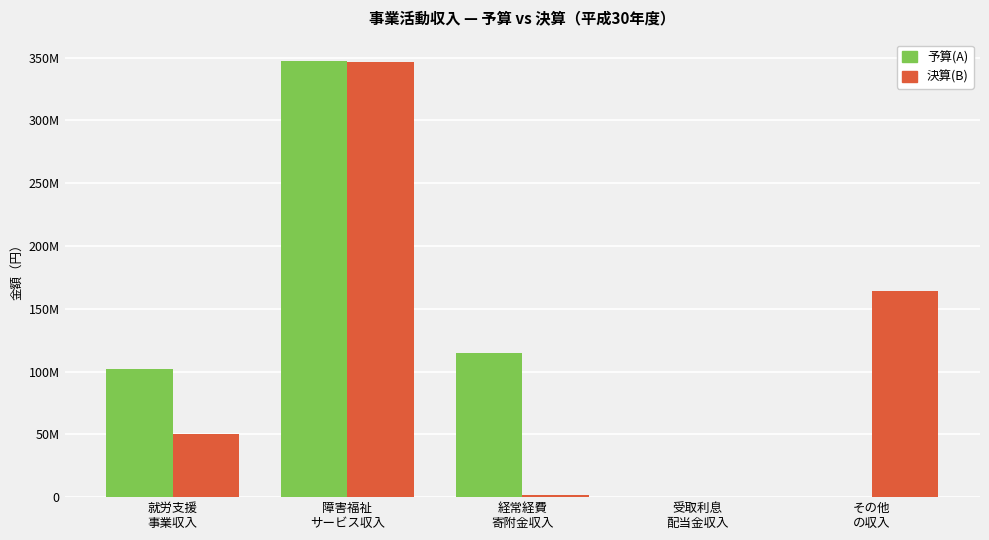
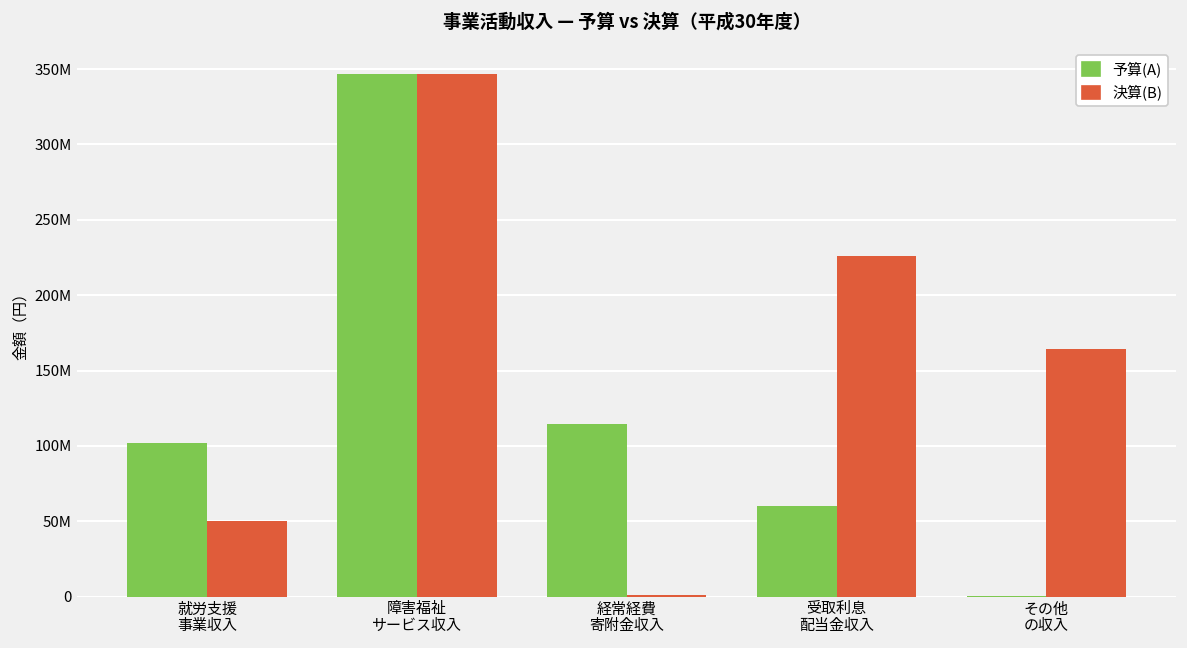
  {
    "予算(A)": {
      "就労支援 事業収入": 102000000,
      "障害福祉 サービス収入": 347000000,
      "経常経費 寄附金収入": 115000000,
-     "受取利息 配当金収入": 0
+     "受取利息 配当金収入": 60000000
    },
    "決算(B)": {
      "就労支援 事業収入": 50000000,
      "障害福祉 サービス収入": 347000000,
-     "受取利息 配当金収入": 0,
+     "受取利息 配当金収入": 226000000,
      "その他 の収入": 164000000
    }
  }
